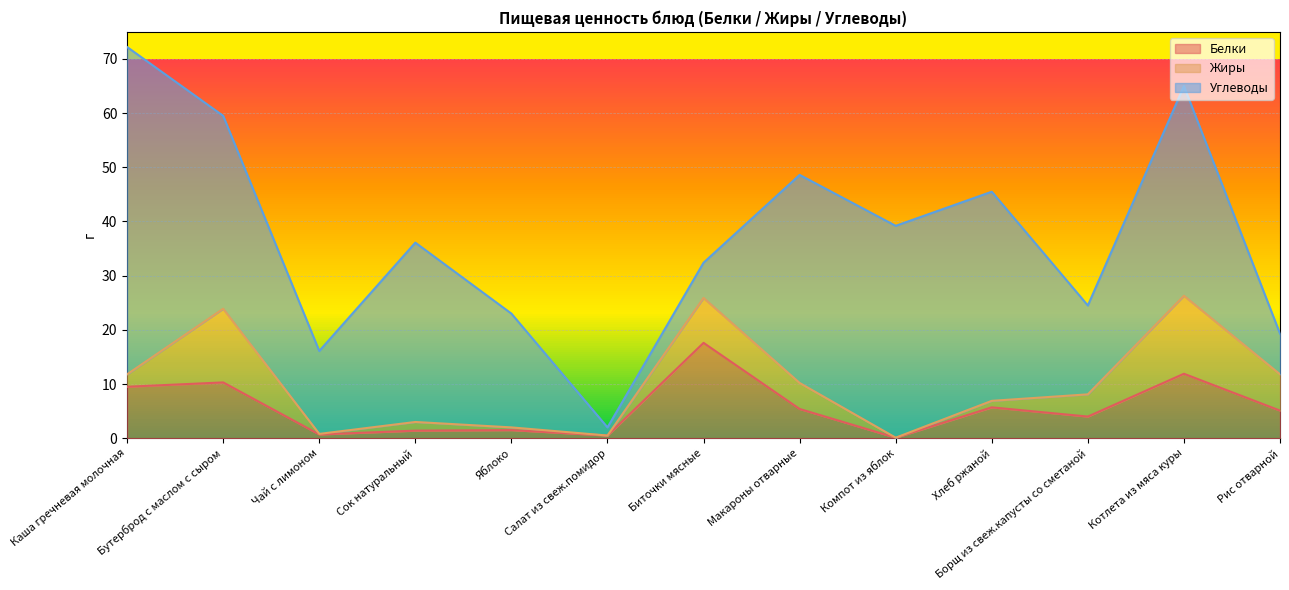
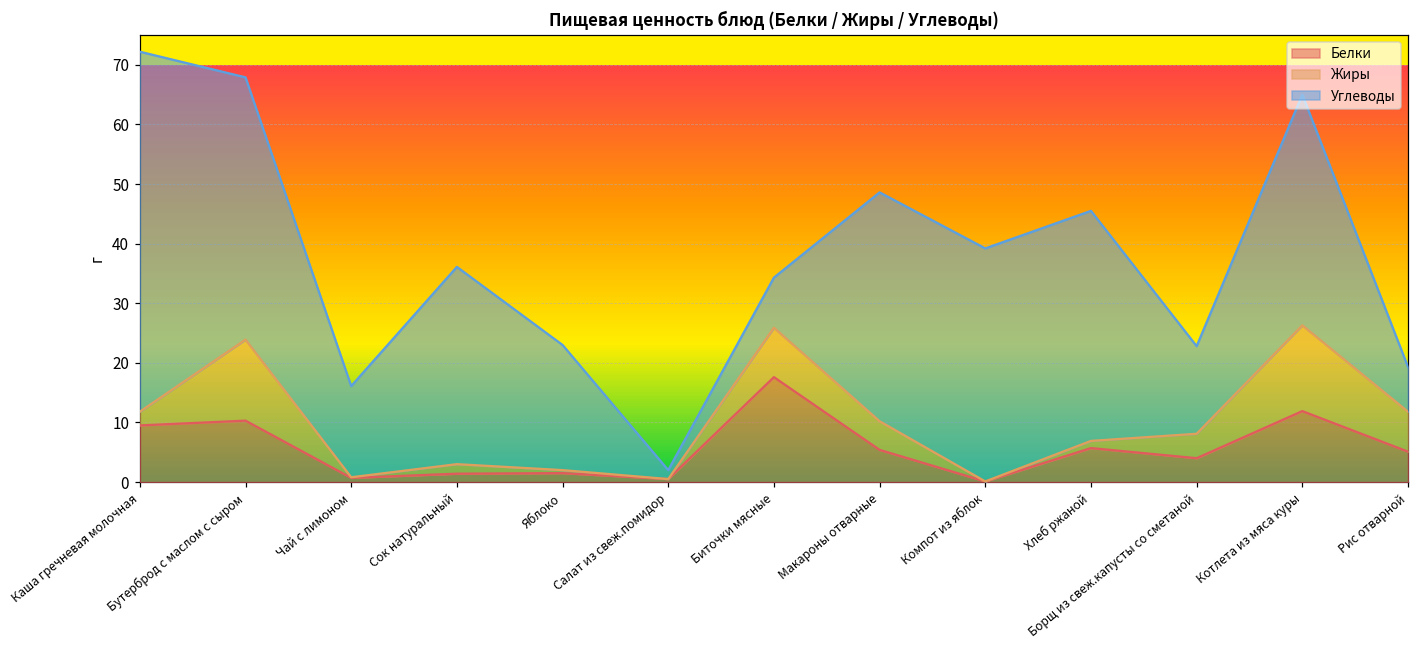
  {
    "Углеводы": {
      "Каша гречневая молочная": 60,
-     "Бутерброд с маслом с сыром": 36,
+     "Бутерброд с маслом с сыром": 44,
      "Чай с лимоном": 15,
      "Сок натуральный": 33,
      "Яблоко": 21,
      "Салат из свеж.помидор": 2,
-     "Биточки мясные": 7,
+     "Биточки мясные": 8,
      "Макароны отварные": 38,
      "Компот из яблок": 39,
      "Хлеб ржаной": 39,
-     "Борщ из свеж.капусты со сметаной": 16,
+     "Борщ из свеж.капусты со сметаной": 15,
      "Рис отварной": 8
    }
  }
